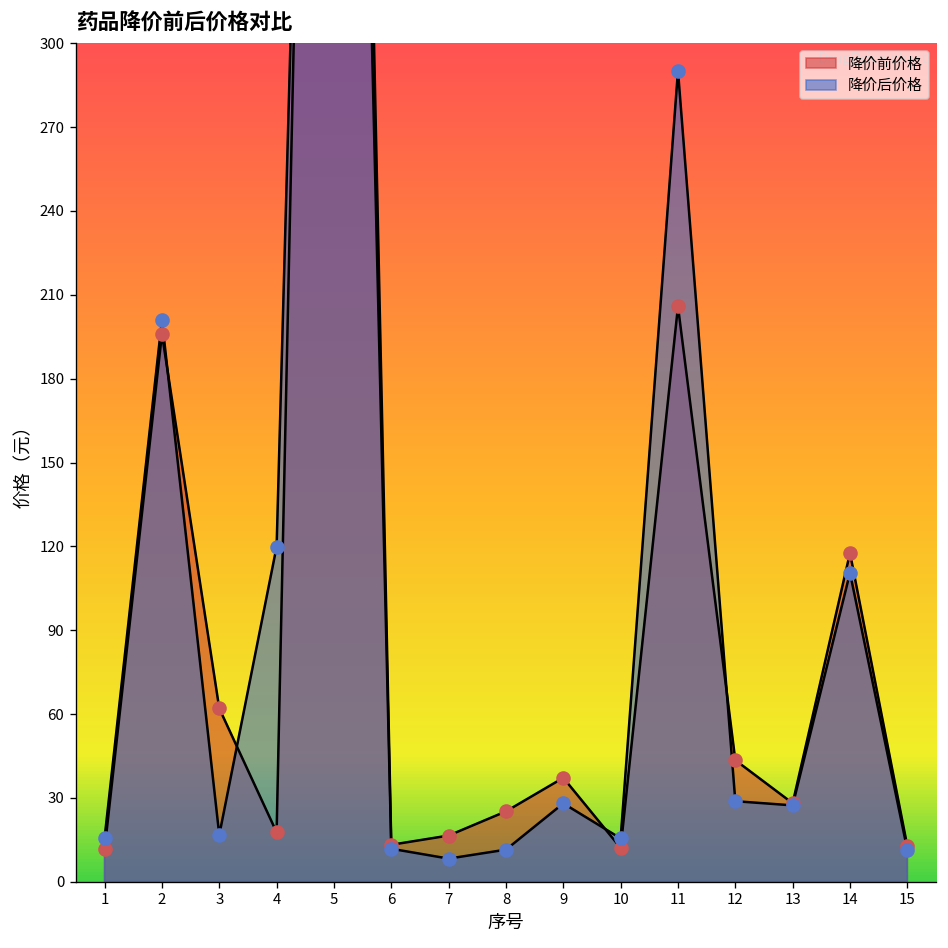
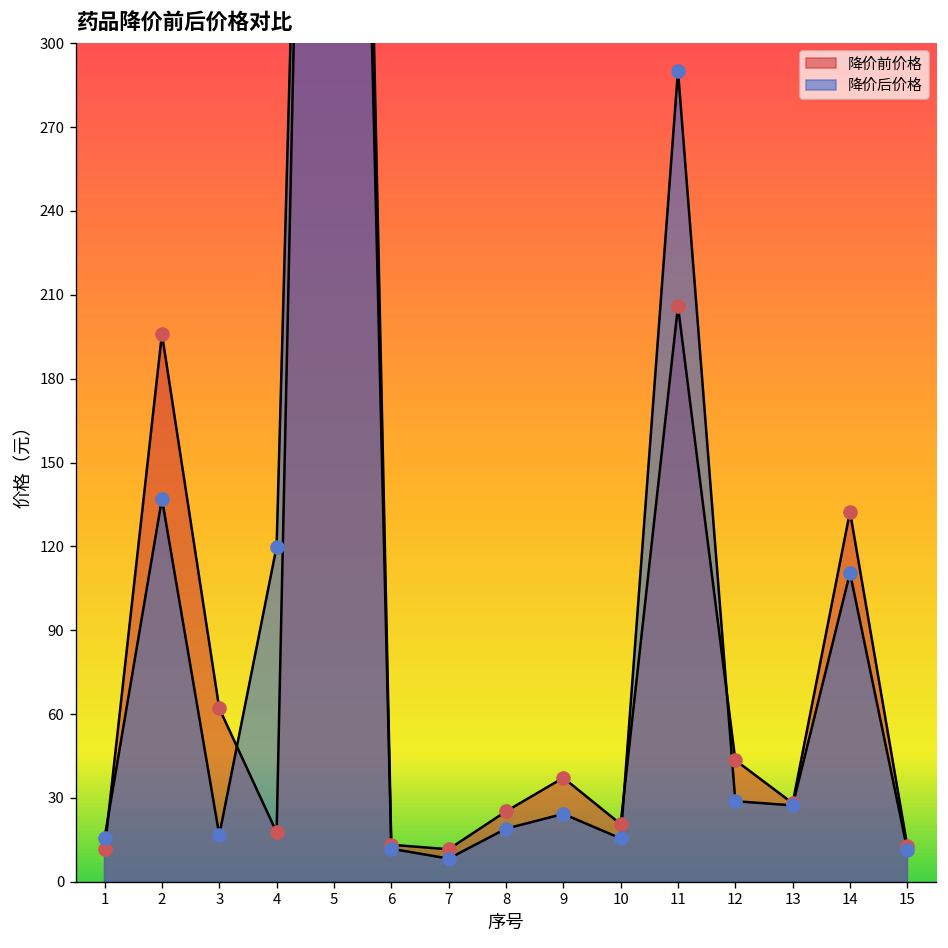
  {
    "降价前价格": {
      "1": 12,
      "2": 196,
      "3": 62,
      "4": 18,
      "6": 13,
-     "7": 17,
+     "7": 12,
      "8": 25,
      "9": 37,
-     "10": 12,
+     "10": 21,
      "11": 206,
      "12": 43,
-     "14": 118,
+     "14": 132,
      "15": 13
    },
    "降价后价格": {
      "1": 16,
-     "2": 201,
+     "2": 137,
      "3": 17,
      "4": 120,
      "6": 12,
      "7": 8,
-     "8": 11,
-     "9": 28,
+     "8": 19,
+     "9": 24,
      "10": 15,
      "11": 290,
      "12": 29,
      "14": 111,
      "15": 11
    }
  }
